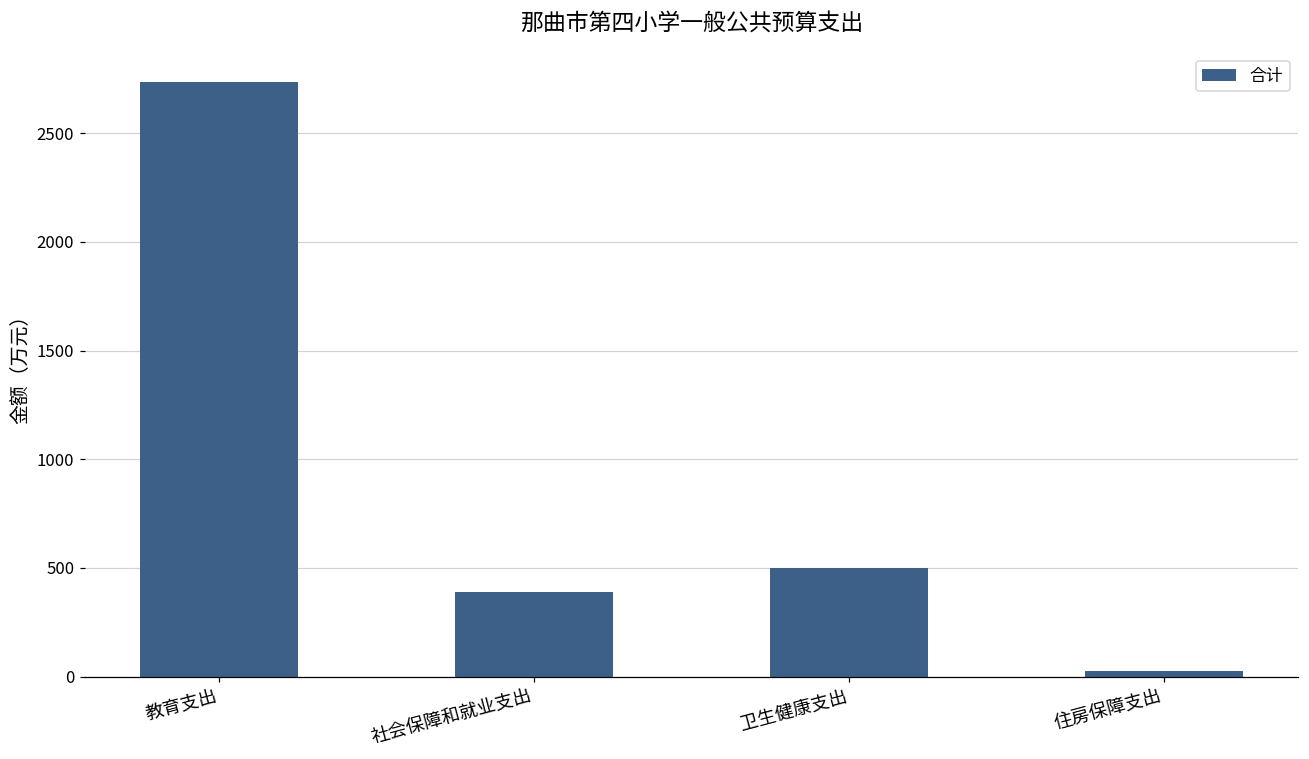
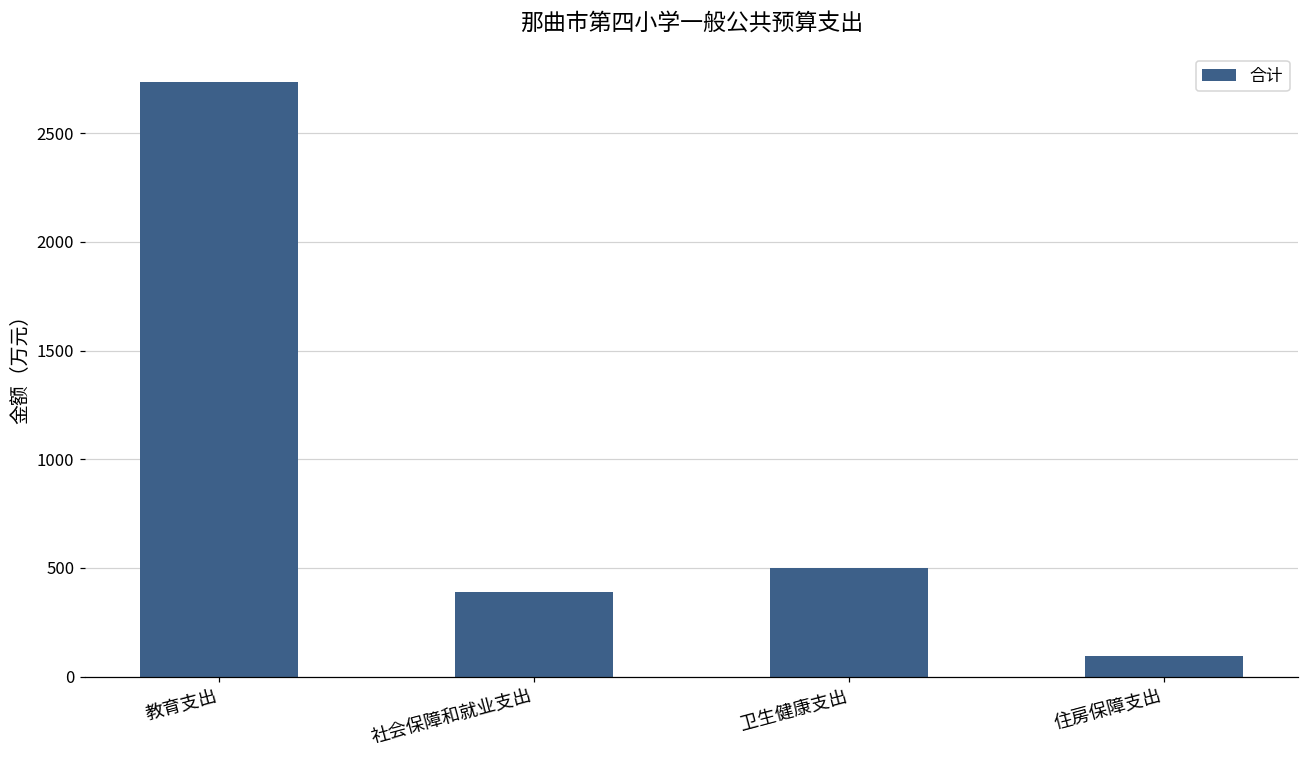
  {
    "教育支出": 2730,
    "社会保障和就业支出": 390,
    "卫生健康支出": 500,
-   "住房保障支出": 20
+   "住房保障支出": 100
  }
